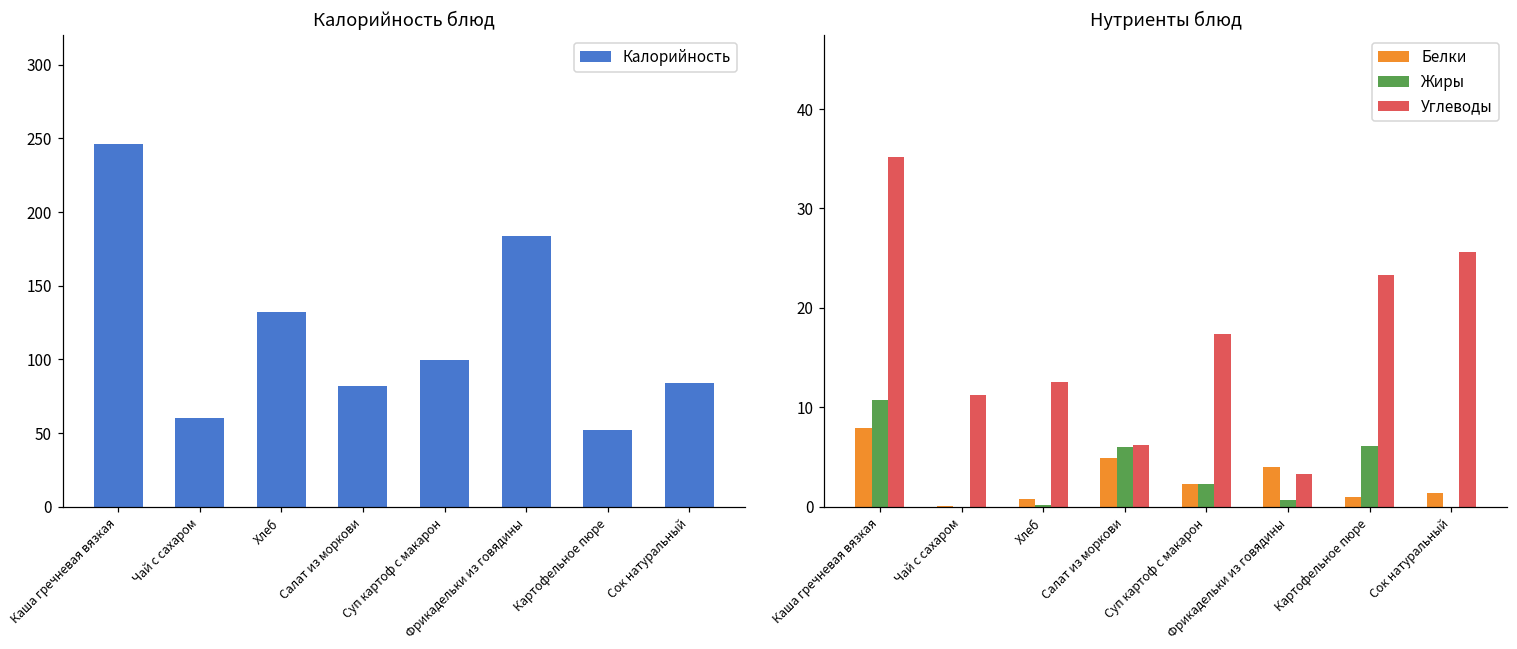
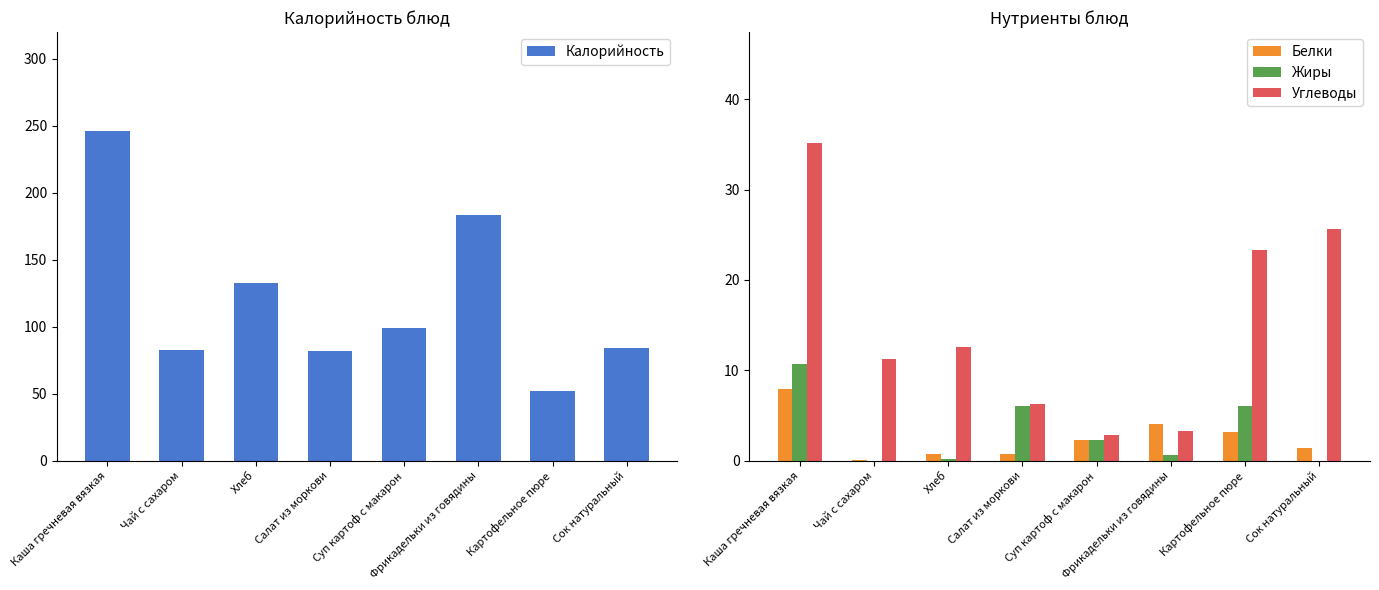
  {
    "Калорийность блюд": {
      "Каша гречневая вязкая": 246,
-     "Чай с сахаром": 60,
+     "Чай с сахаром": 83,
      "Хлеб": 133,
      "Салат из моркови": 82,
      "Суп картоф с макарон": 99,
      "Фрикадельки из говядины": 183,
      "Картофельное пюре": 52,
      "Сок натуральный": 84
    },
    "Нутриенты блюд": {
      "Белки": {
        "Каша гречневая вязкая": 8,
        "Хлеб": 1,
-       "Салат из моркови": 5,
+       "Салат из моркови": 1,
        "Суп картоф с макарон": 2,
        "Фрикадельки из говядины": 4,
-       "Картофельное пюре": 1,
+       "Картофельное пюре": 3,
        "Сок натуральный": 1
      },
      "Жиры": {
        "Каша гречневая вязкая": 11,
        "Чай с сахаром": 0,
        "Салат из моркови": 6,
        "Суп картоф с макарон": 2,
        "Фрикадельки из говядины": 1,
        "Картофельное пюре": 6,
        "Сок натуральный": 0
      },
      "Углеводы": {
        "Каша гречневая вязкая": 35,
        "Чай с сахаром": 11,
        "Хлеб": 13,
        "Салат из моркови": 6,
-       "Суп картоф с макарон": 17,
+       "Суп картоф с макарон": 3,
        "Фрикадельки из говядины": 3,
        "Картофельное пюре": 23,
        "Сок натуральный": 26
      }
    }
  }
